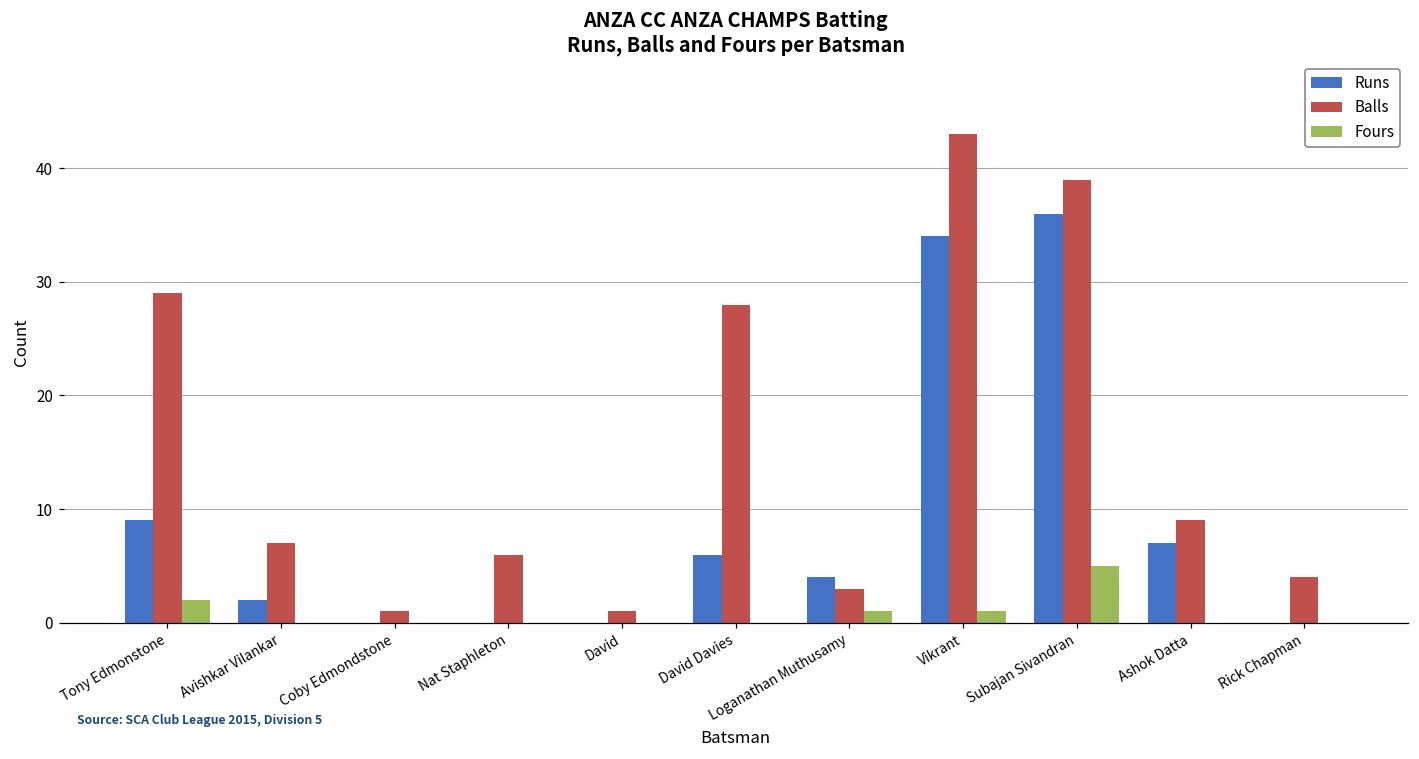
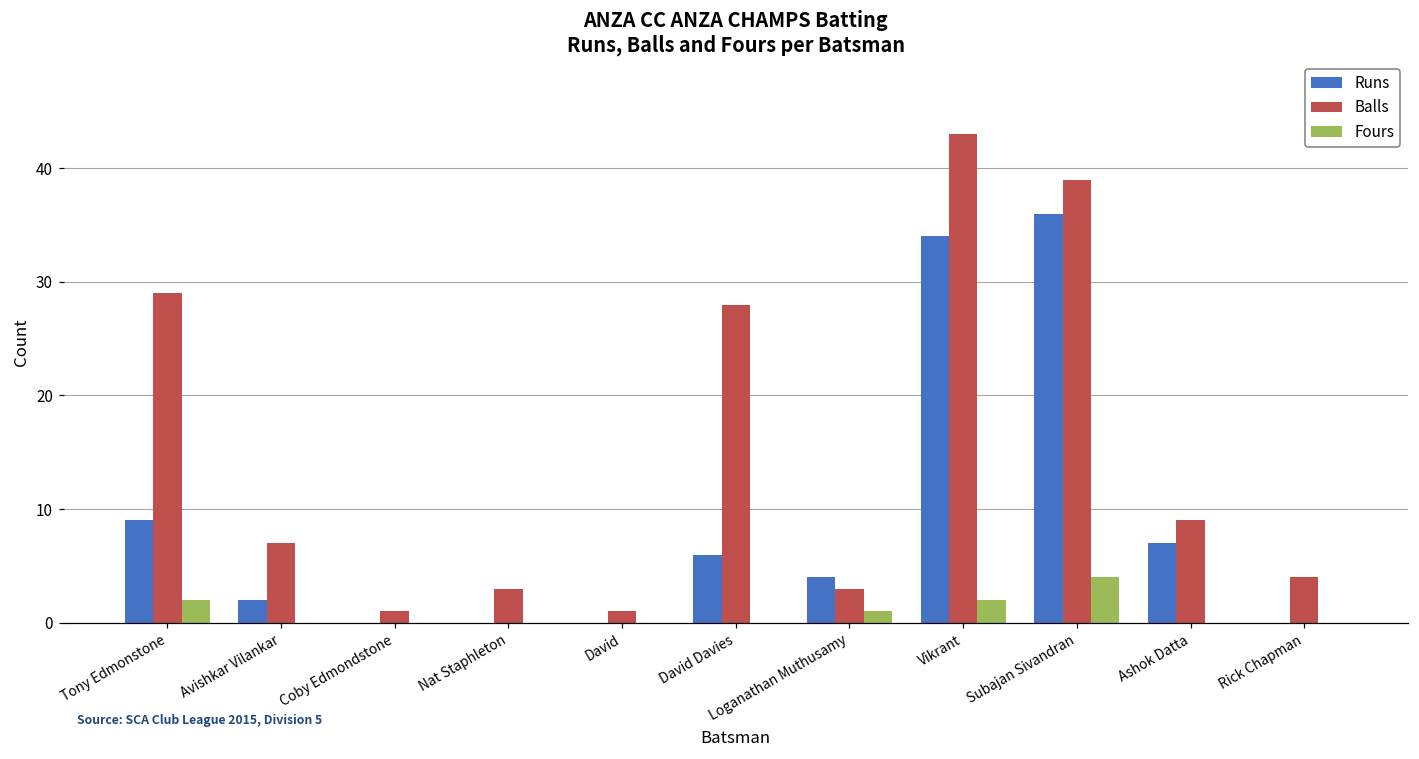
  {
    "Runs": {
      "Tony Edmonstone": 9,
      "Avishkar Vilankar": 2,
      "Coby Edmondstone": 0,
      "Nat Staphleton": 0,
      "David": 0,
      "David Davies": 6,
      "Loganathan Muthusamy": 4,
      "Vikrant": 34,
      "Subajan Sivandran": 36,
      "Ashok Datta": 7,
      "Rick Chapman": 0
    },
    "Balls": {
      "Tony Edmonstone": 29,
      "Avishkar Vilankar": 7,
      "Coby Edmondstone": 1,
-     "Nat Staphleton": 6,
+     "Nat Staphleton": 3,
      "David": 1,
      "David Davies": 28,
      "Loganathan Muthusamy": 3,
      "Vikrant": 43,
      "Subajan Sivandran": 39,
      "Ashok Datta": 9,
      "Rick Chapman": 4
    },
    "Fours": {
      "Tony Edmonstone": 2,
      "Avishkar Vilankar": 0,
      "Coby Edmondstone": 0,
      "Nat Staphleton": 0,
      "David": 0,
      "David Davies": 0,
      "Loganathan Muthusamy": 1,
-     "Vikrant": 1,
-     "Subajan Sivandran": 5,
+     "Vikrant": 2,
+     "Subajan Sivandran": 4,
      "Ashok Datta": 0,
      "Rick Chapman": 0
    }
  }
